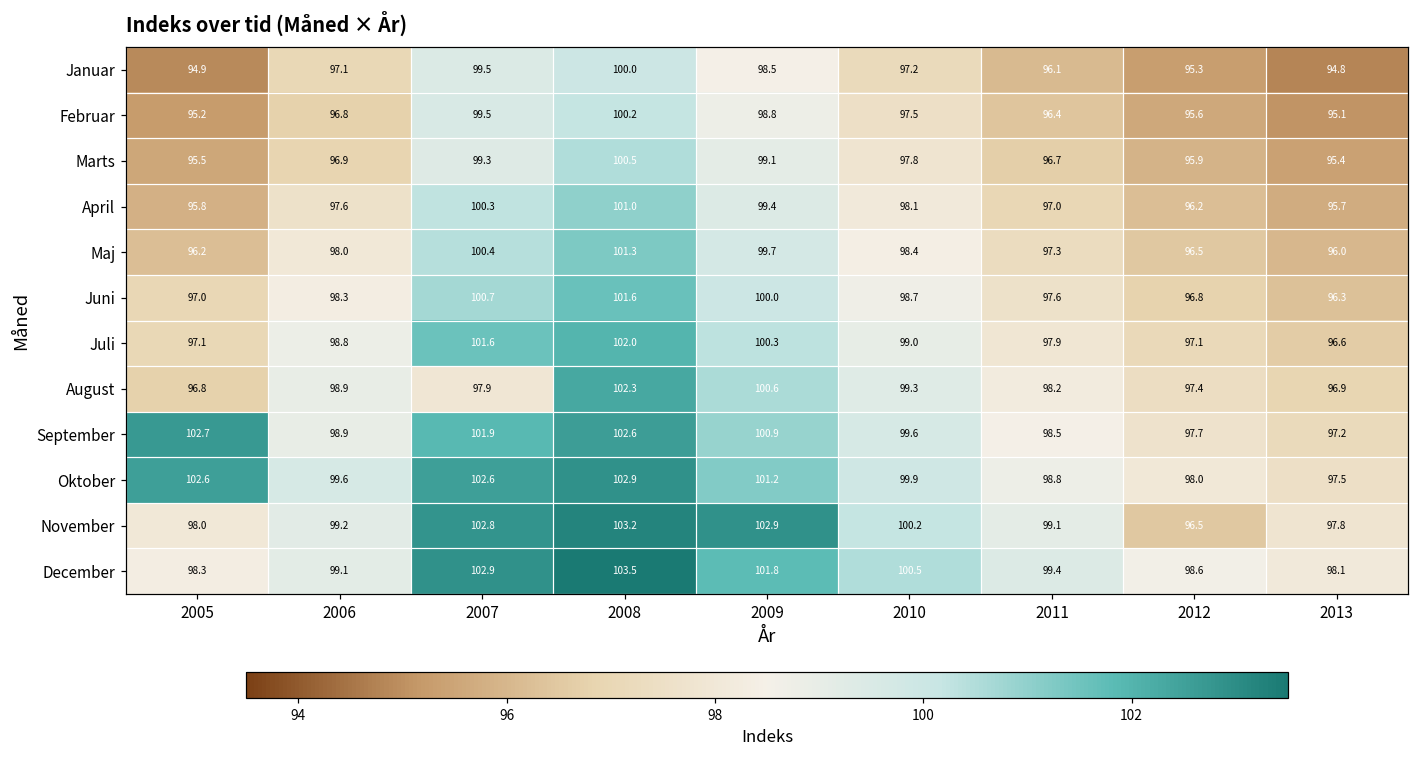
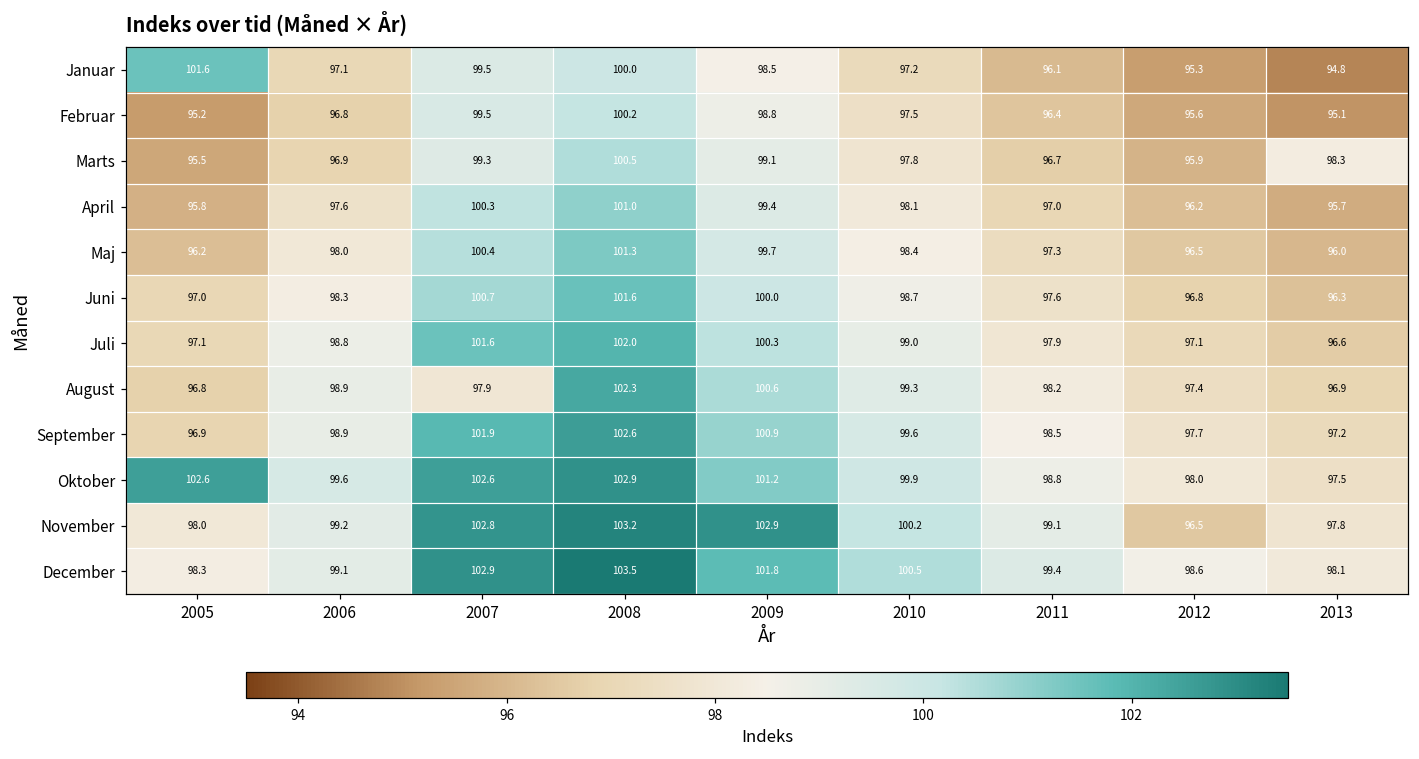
  {
    "Januar": {
-     "2005": 94.9,
+     "2005": 101.6,
      "2006": 97.1,
      "2007": 99.5,
      "2008": 100.0,
      "2009": 98.5,
      "2010": 97.2,
      "2011": 96.1,
      "2012": 95.3,
      "2013": 94.8
    },
    "Februar": {
      "2005": 95.2,
      "2006": 96.8,
      "2007": 99.5,
      "2008": 100.2,
      "2009": 98.8,
      "2010": 97.5,
      "2011": 96.4,
      "2012": 95.6,
      "2013": 95.1
    },
    "Marts": {
      "2005": 95.5,
      "2006": 96.9,
      "2007": 99.3,
      "2008": 100.5,
      "2009": 99.1,
      "2010": 97.8,
      "2011": 96.7,
      "2012": 95.9,
-     "2013": 95.4
+     "2013": 98.3
    },
    "April": {
      "2005": 95.8,
      "2006": 97.6,
      "2007": 100.3,
      "2008": 101.0,
      "2009": 99.4,
      "2010": 98.1,
      "2011": 97.0,
      "2012": 96.2,
      "2013": 95.7
    },
    "Maj": {
      "2005": 96.2,
      "2006": 98.0,
      "2007": 100.4,
      "2008": 101.3,
      "2009": 99.7,
      "2010": 98.4,
      "2011": 97.3,
      "2012": 96.5,
      "2013": 96.0
    },
    "Juni": {
      "2005": 97.0,
      "2006": 98.3,
      "2007": 100.7,
      "2008": 101.6,
      "2009": 100.0,
      "2010": 98.7,
      "2011": 97.6,
      "2012": 96.8,
      "2013": 96.3
    },
    "Juli": {
      "2005": 97.1,
      "2006": 98.8,
      "2007": 101.6,
      "2008": 102.0,
      "2009": 100.3,
      "2010": 99.0,
      "2011": 97.9,
      "2012": 97.1,
      "2013": 96.6
    },
    "August": {
      "2005": 96.8,
      "2006": 98.9,
      "2007": 97.9,
      "2008": 102.3,
      "2009": 100.6,
      "2010": 99.3,
      "2011": 98.2,
      "2012": 97.4,
      "2013": 96.9
    },
    "September": {
-     "2005": 102.7,
+     "2005": 96.9,
      "2006": 98.9,
      "2007": 101.9,
      "2008": 102.6,
      "2009": 100.9,
      "2010": 99.6,
      "2011": 98.5,
      "2012": 97.7,
      "2013": 97.2
    },
    "Oktober": {
      "2005": 102.6,
      "2006": 99.6,
      "2007": 102.6,
      "2008": 102.9,
      "2009": 101.2,
      "2010": 99.9,
      "2011": 98.8,
      "2012": 98.0,
      "2013": 97.5
    },
    "November": {
      "2005": 98.0,
      "2006": 99.2,
      "2007": 102.8,
      "2008": 103.2,
      "2009": 102.9,
      "2010": 100.2,
      "2011": 99.1,
      "2012": 96.5,
      "2013": 97.8
    },
    "December": {
      "2005": 98.3,
      "2006": 99.1,
      "2007": 102.9,
      "2008": 103.5,
      "2009": 101.8,
      "2010": 100.5,
      "2011": 99.4,
      "2012": 98.6,
      "2013": 98.1
    }
  }
